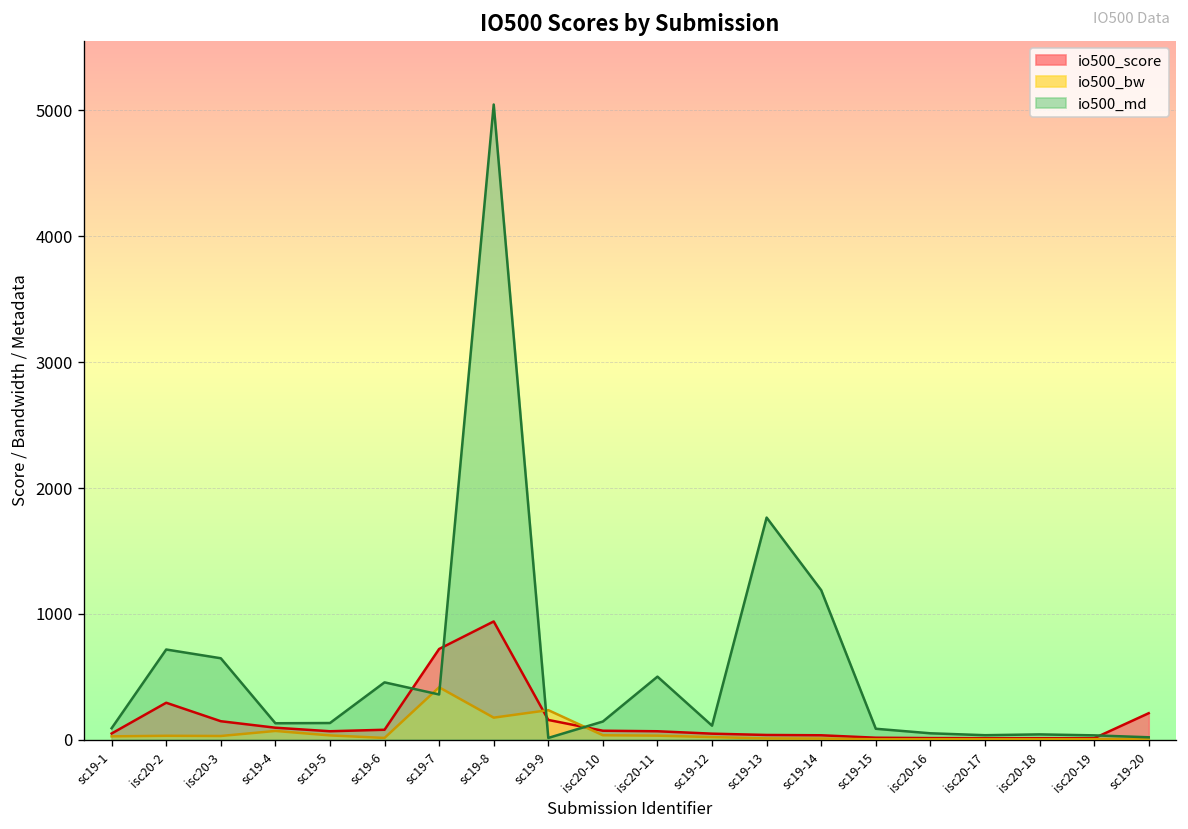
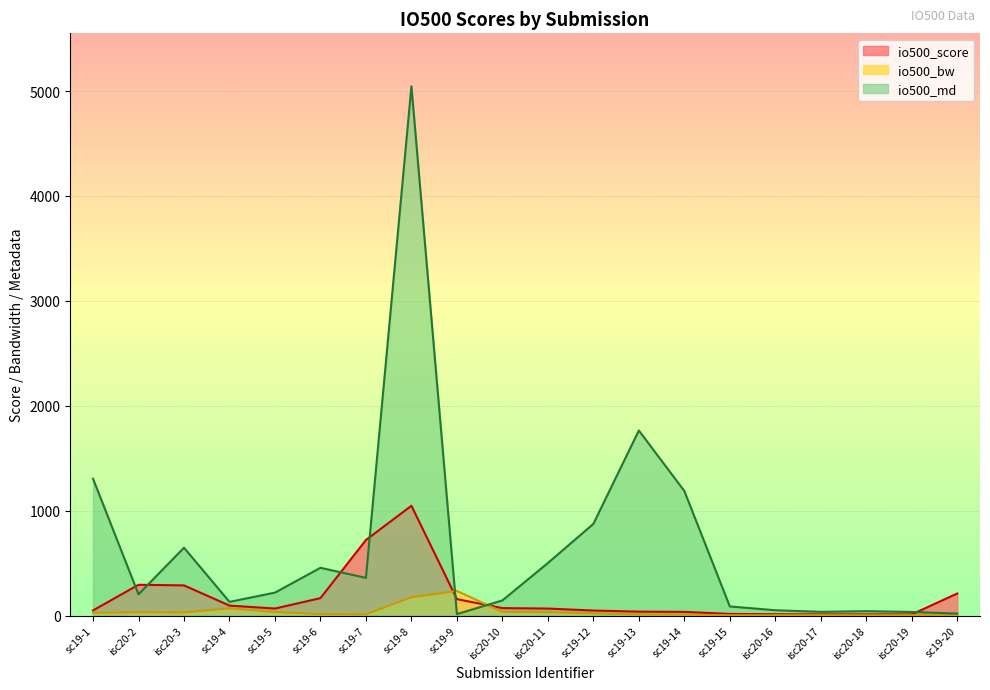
  {
    "io500_score": {
      "isc20-2": 290,
-     "isc20-3": 150,
+     "isc20-3": 290,
      "sc19-4": 90,
      "sc19-5": 70,
-     "sc19-6": 80,
+     "sc19-6": 170,
      "sc19-7": 720,
-     "sc19-8": 940,
+     "sc19-8": 1050,
      "sc19-9": 160,
      "isc20-10": 70,
      "isc20-11": 70,
      "sc19-12": 50,
      "sc19-13": 40,
      "sc19-14": 30,
      "sc19-20": 210
    },
    "io500_bw": {
      "isc20-2": 30,
      "isc20-3": 30,
      "sc19-4": 70,
      "sc19-5": 30,
      "sc19-6": 10,
-     "sc19-7": 420,
+     "sc19-7": 10,
      "sc19-8": 170,
      "sc19-9": 230,
      "isc20-10": 30,
      "isc20-11": 30,
      "sc19-12": 20,
      "sc19-13": 10,
      "sc19-14": 10
    },
    "io500_md": {
-     "sc19-1": 90,
-     "isc20-2": 720,
+     "sc19-1": 1300,
+     "isc20-2": 200,
      "isc20-3": 650,
      "sc19-4": 130,
-     "sc19-5": 130,
+     "sc19-5": 220,
      "sc19-6": 460,
      "sc19-7": 360,
      "sc19-8": 5050,
      "sc19-9": 10,
      "isc20-10": 140,
      "isc20-11": 500,
-     "sc19-12": 110,
+     "sc19-12": 870,
      "sc19-13": 1760,
      "sc19-14": 1190,
      "sc19-15": 90,
      "isc20-16": 50,
      "isc20-17": 40,
      "isc20-18": 40
    }
  }
